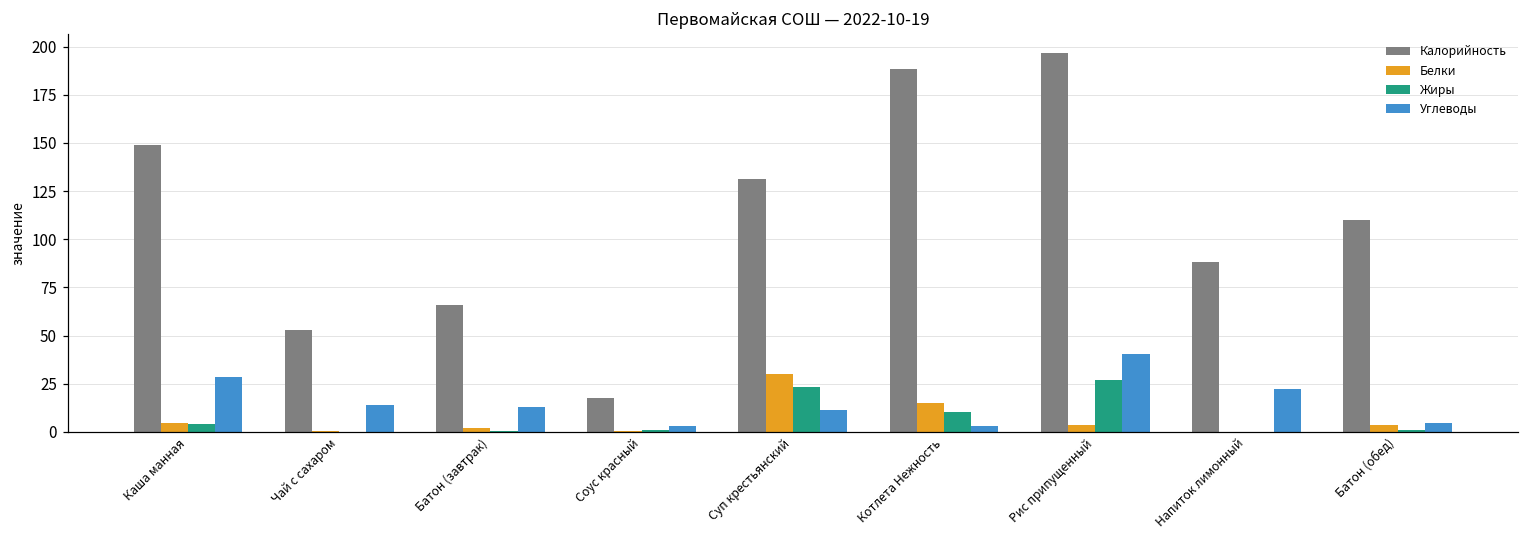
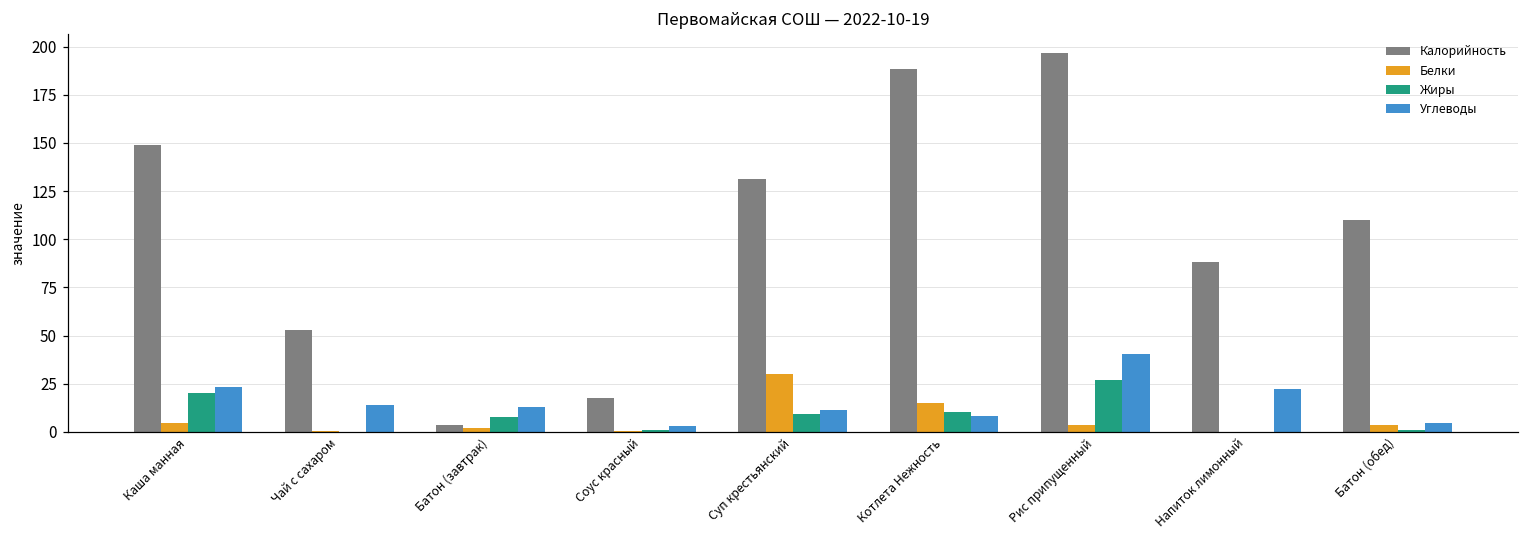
  {
    "Калорийность": {
      "Каша манная": 149,
      "Чай с сахаром": 53,
-     "Батон (завтрак)": 66,
+     "Батон (завтрак)": 4,
      "Соус красный": 17,
      "Суп крестьянский": 131,
      "Котлета Нежность": 189,
      "Рис припущенный": 197,
      "Напиток лимонный": 88,
      "Батон (обед)": 110
    },
    "Белки": {
      "Каша манная": 5,
      "Батон (завтрак)": 2,
      "Суп крестьянский": 30,
      "Котлета Нежность": 15,
      "Рис припущенный": 4,
      "Батон (обед)": 4
    },
    "Жиры": {
-     "Каша манная": 4,
+     "Каша манная": 20,
      "Чай с сахаром": 0,
-     "Батон (завтрак)": 1,
-     "Суп крестьянский": 23,
+     "Батон (завтрак)": 8,
+     "Суп крестьянский": 9,
      "Котлета Нежность": 11,
      "Рис припущенный": 27,
      "Напиток лимонный": 0
    },
    "Углеводы": {
-     "Каша манная": 28,
+     "Каша манная": 23,
      "Чай с сахаром": 14,
      "Батон (завтрак)": 13,
      "Соус красный": 3,
      "Суп крестьянский": 12,
-     "Котлета Нежность": 3,
+     "Котлета Нежность": 8,
      "Рис припущенный": 40,
      "Напиток лимонный": 22,
      "Батон (обед)": 5
    }
  }
